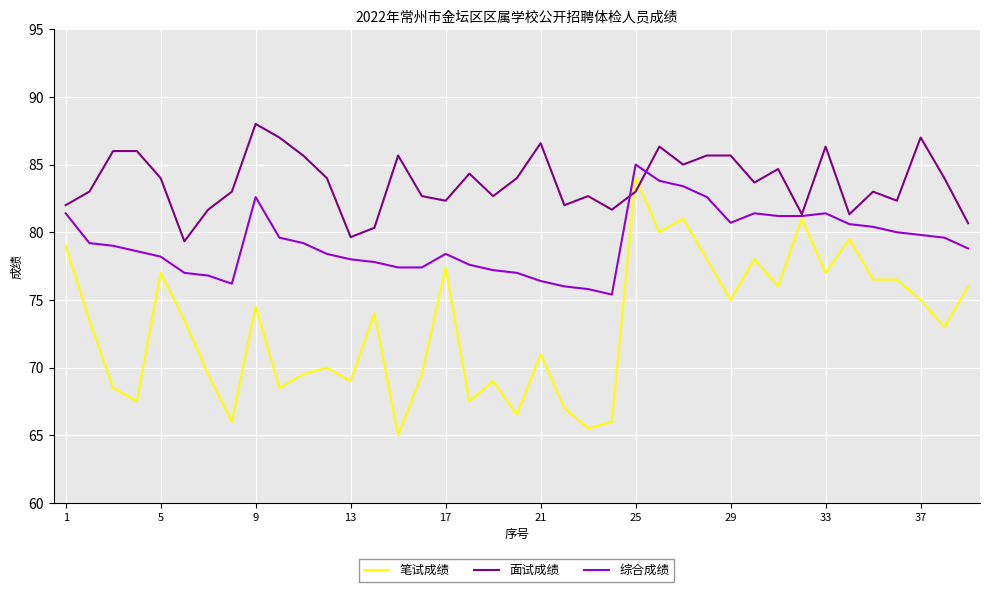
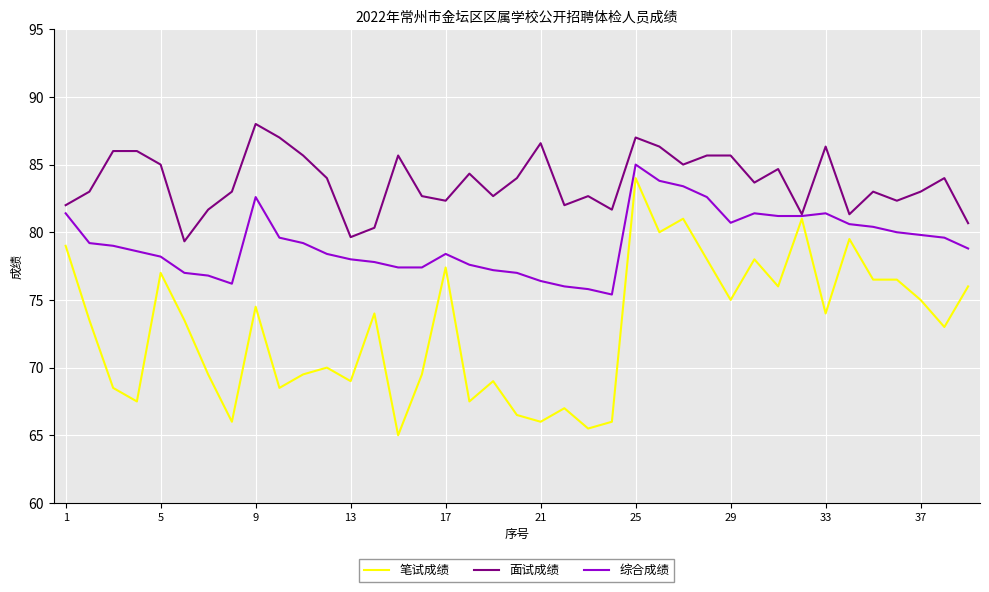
  {
    "笔试成绩": {
      "1": 79,
      "5": 77,
      "9": 74.5,
      "13": 69,
      "17": 77.4,
-     "21": 71,
+     "21": 66,
      "25": 84,
      "29": 75,
-     "33": 77,
+     "33": 74,
      "37": 75
    },
    "面试成绩": {
      "1": 82,
-     "5": 84,
+     "5": 85,
      "9": 88,
      "13": 79.6,
      "17": 82.3,
      "21": 86.6,
-     "25": 83,
+     "25": 87,
      "29": 85.7,
      "33": 86.3,
-     "37": 87
+     "37": 83
    },
    "综合成绩": {
      "1": 81.4,
      "5": 78.2,
      "9": 82.6,
      "13": 78,
      "17": 78.4,
      "21": 76.4,
      "25": 85,
      "29": 80.7,
      "33": 81.4,
      "37": 79.8
    }
  }
